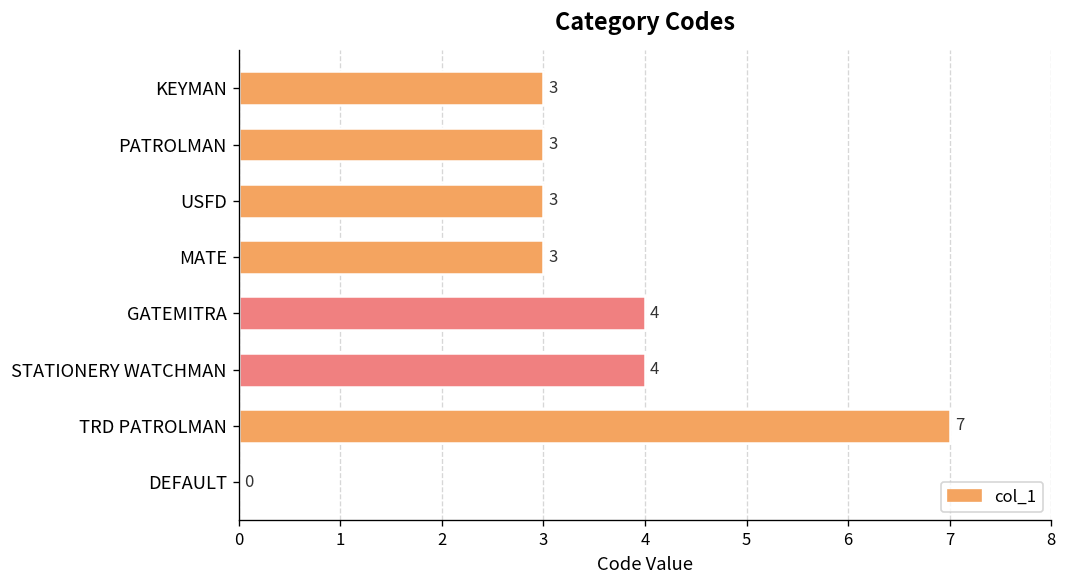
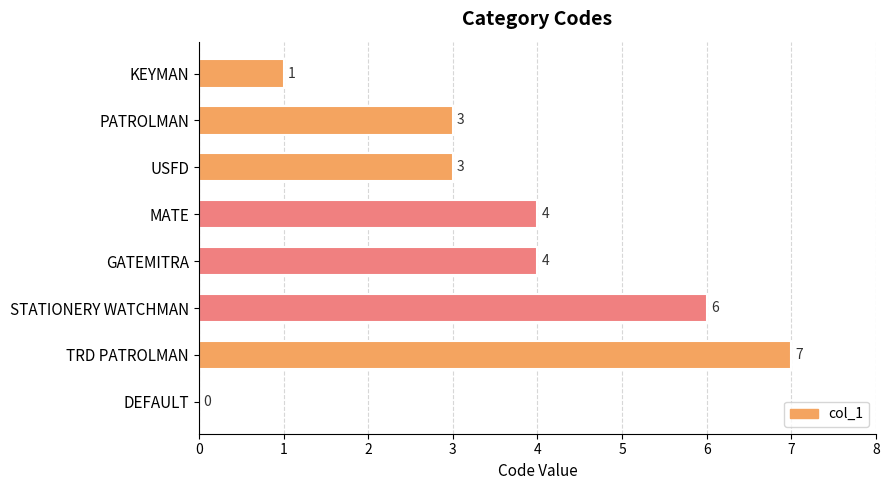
  {
-   "KEYMAN": 3,
+   "KEYMAN": 1,
    "PATROLMAN": 3,
    "USFD": 3,
-   "MATE": 3,
+   "MATE": 4,
    "GATEMITRA": 4,
-   "STATIONERY WATCHMAN": 4,
+   "STATIONERY WATCHMAN": 6,
    "TRD PATROLMAN": 7,
    "DEFAULT": 0
  }
